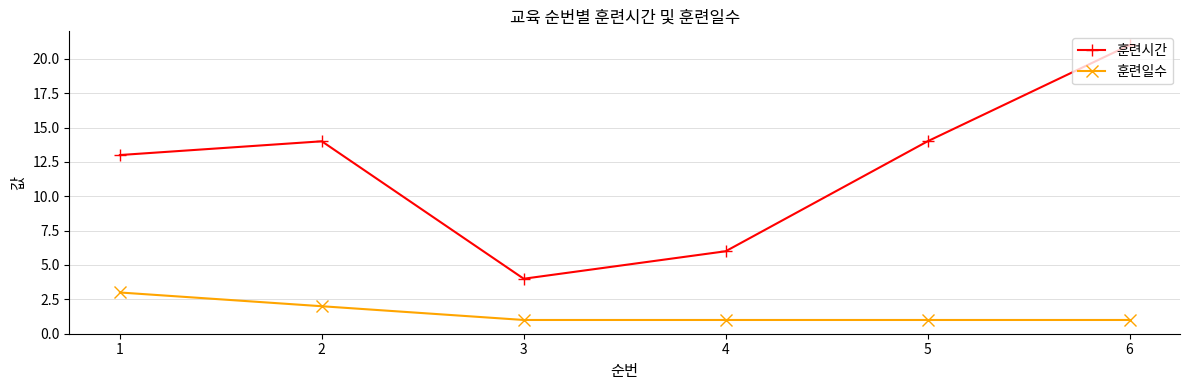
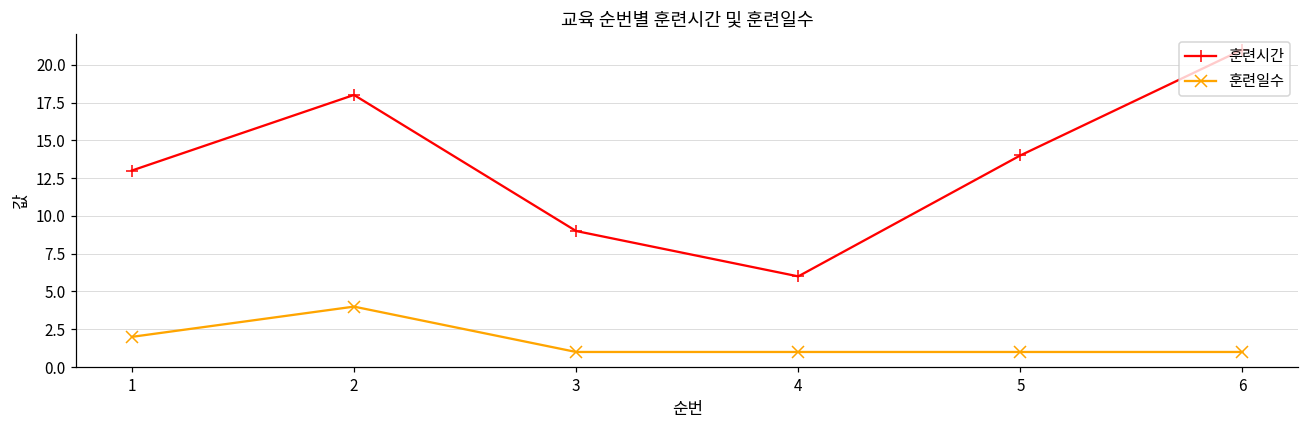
  {
    "훈련시간": {
      "1": 13,
-     "2": 14,
-     "3": 4,
+     "2": 18,
+     "3": 9,
      "4": 6,
      "5": 14
    },
    "훈련일수": {
-     "1": 3,
-     "2": 2,
+     "1": 2,
+     "2": 4,
      "3": 1,
      "4": 1,
      "5": 1,
      "6": 1
    }
  }
